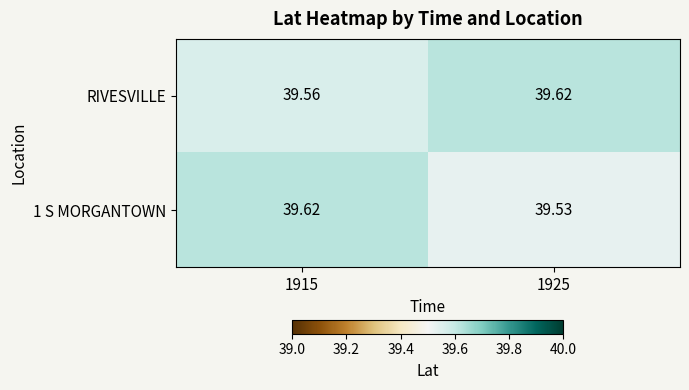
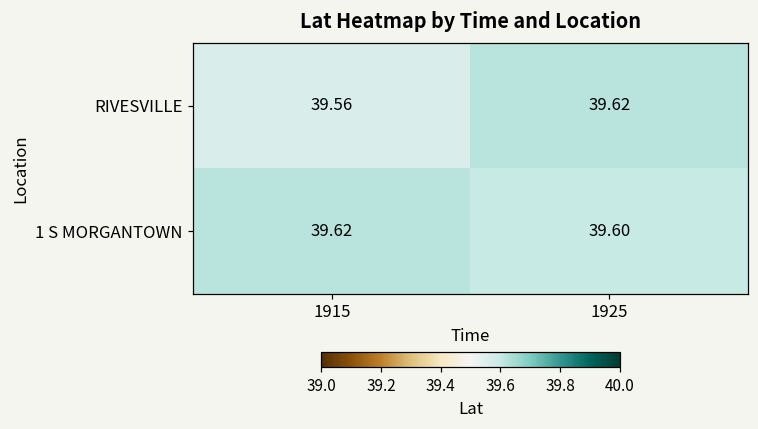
  {
    "RIVESVILLE": {
      "1915": 39.56,
      "1925": 39.62
    },
    "1 S MORGANTOWN": {
      "1915": 39.62,
-     "1925": 39.53
+     "1925": 39.60
    }
  }
